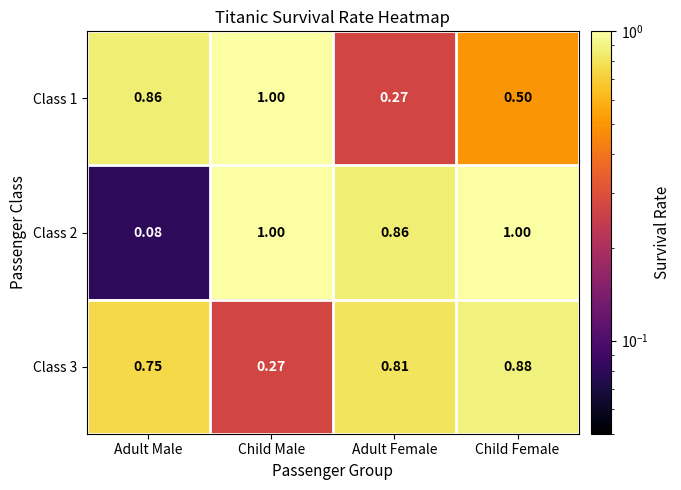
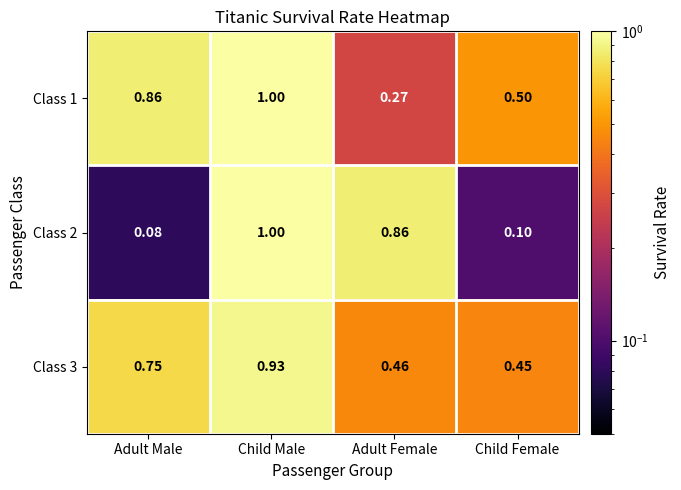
  {
    "Class 1": {
      "Adult Male": 0.86,
      "Child Male": 1.00,
      "Adult Female": 0.27,
      "Child Female": 0.50
    },
    "Class 2": {
      "Adult Male": 0.08,
      "Child Male": 1.00,
      "Adult Female": 0.86,
-     "Child Female": 1.00
+     "Child Female": 0.10
    },
    "Class 3": {
      "Adult Male": 0.75,
-     "Child Male": 0.27,
-     "Adult Female": 0.81,
-     "Child Female": 0.88
+     "Child Male": 0.93,
+     "Adult Female": 0.46,
+     "Child Female": 0.45
    }
  }
